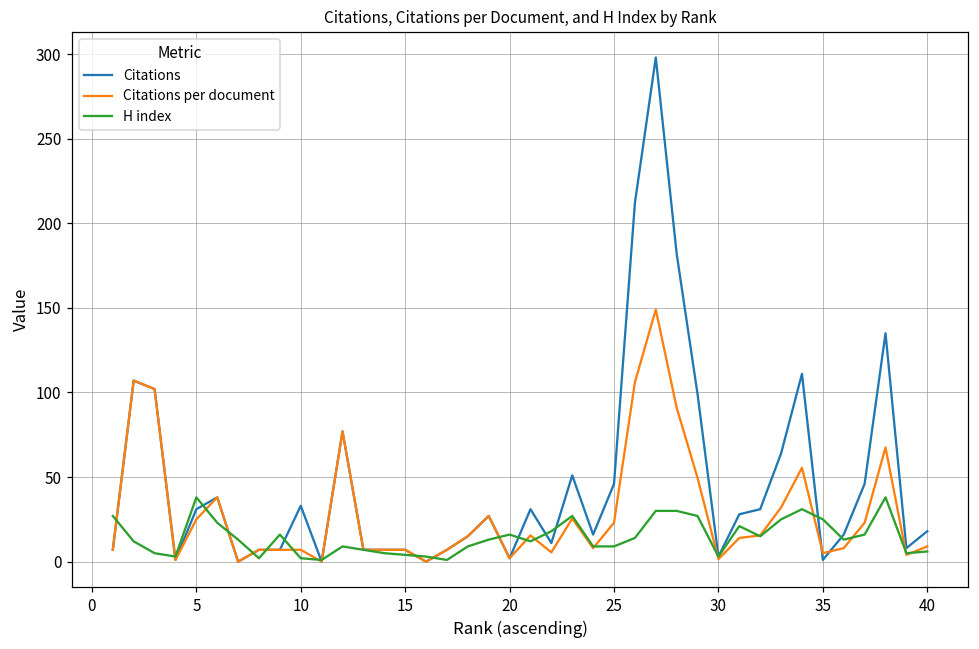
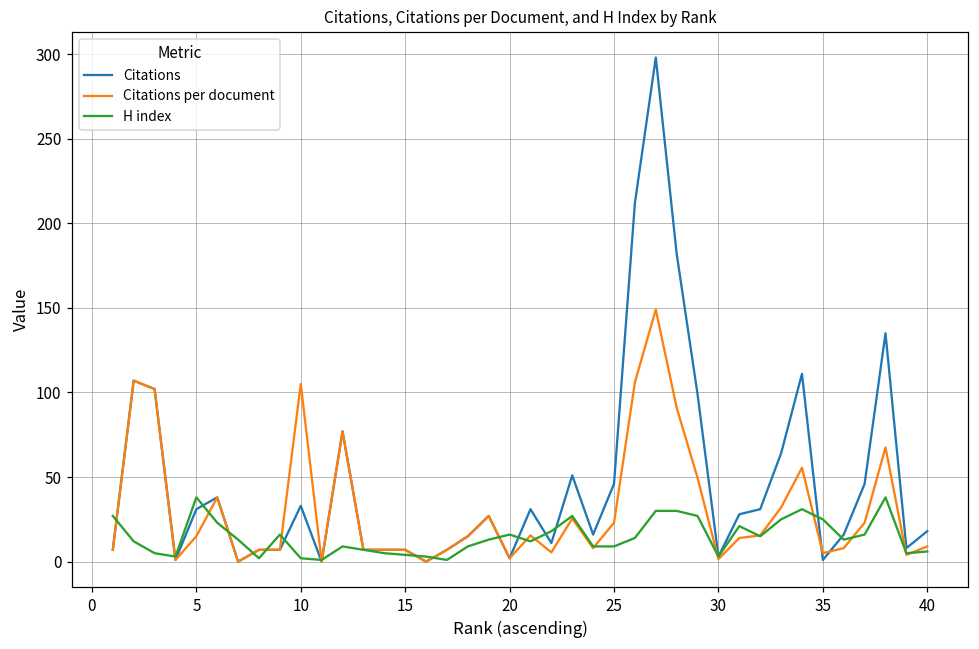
  {
    "Citations": {
      "5": 31,
      "10": 33,
      "25": 46,
      "35": 1,
      "40": 18
    },
    "Citations per document": {
-     "5": 25,
-     "10": 7,
+     "5": 15,
+     "10": 105,
      "25": 23,
      "35": 5,
      "40": 9
    },
    "H index": {
      "5": 38,
      "10": 2,
      "15": 4,
      "20": 16,
      "25": 9,
      "35": 25,
      "40": 6
    }
  }
